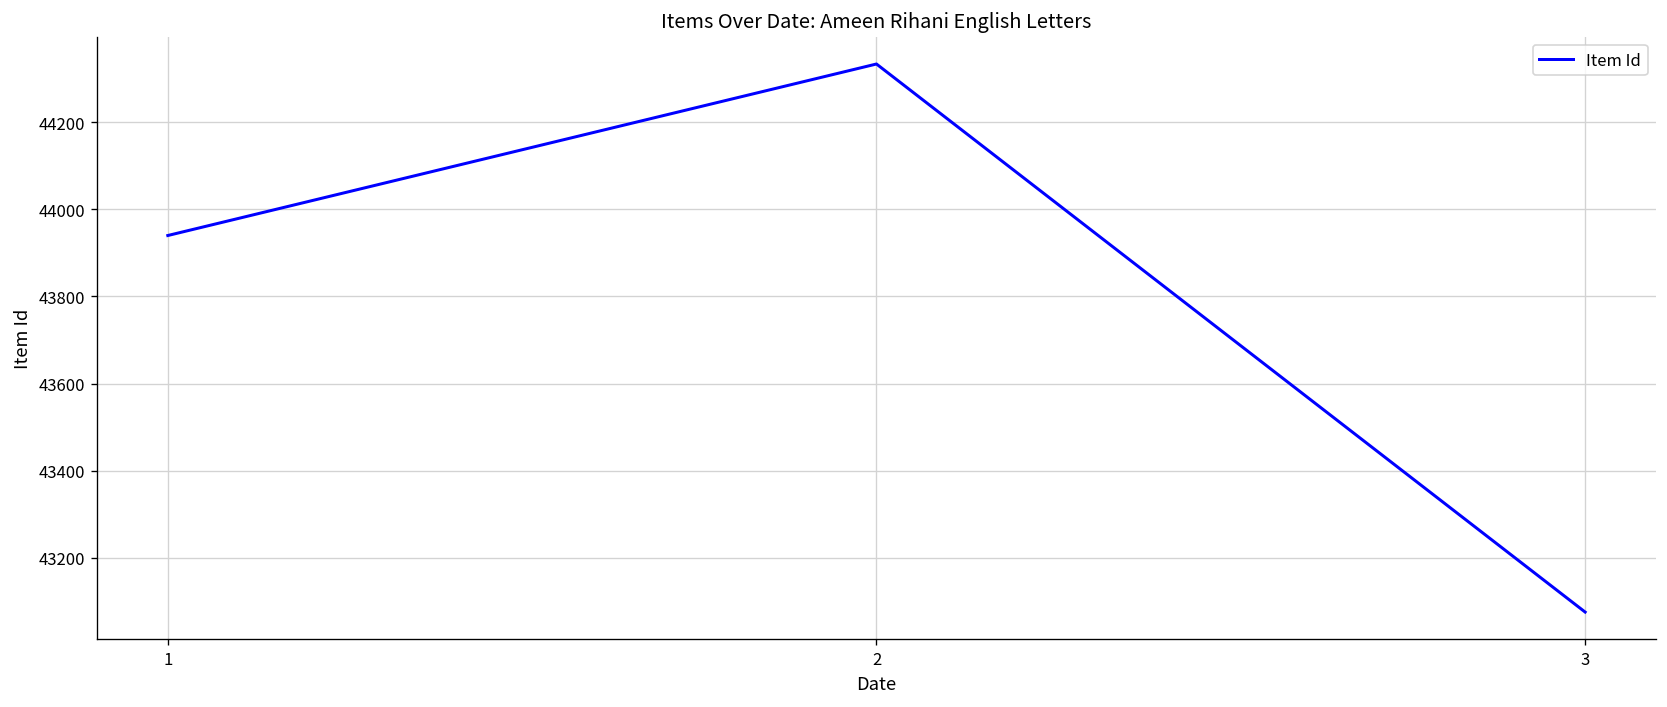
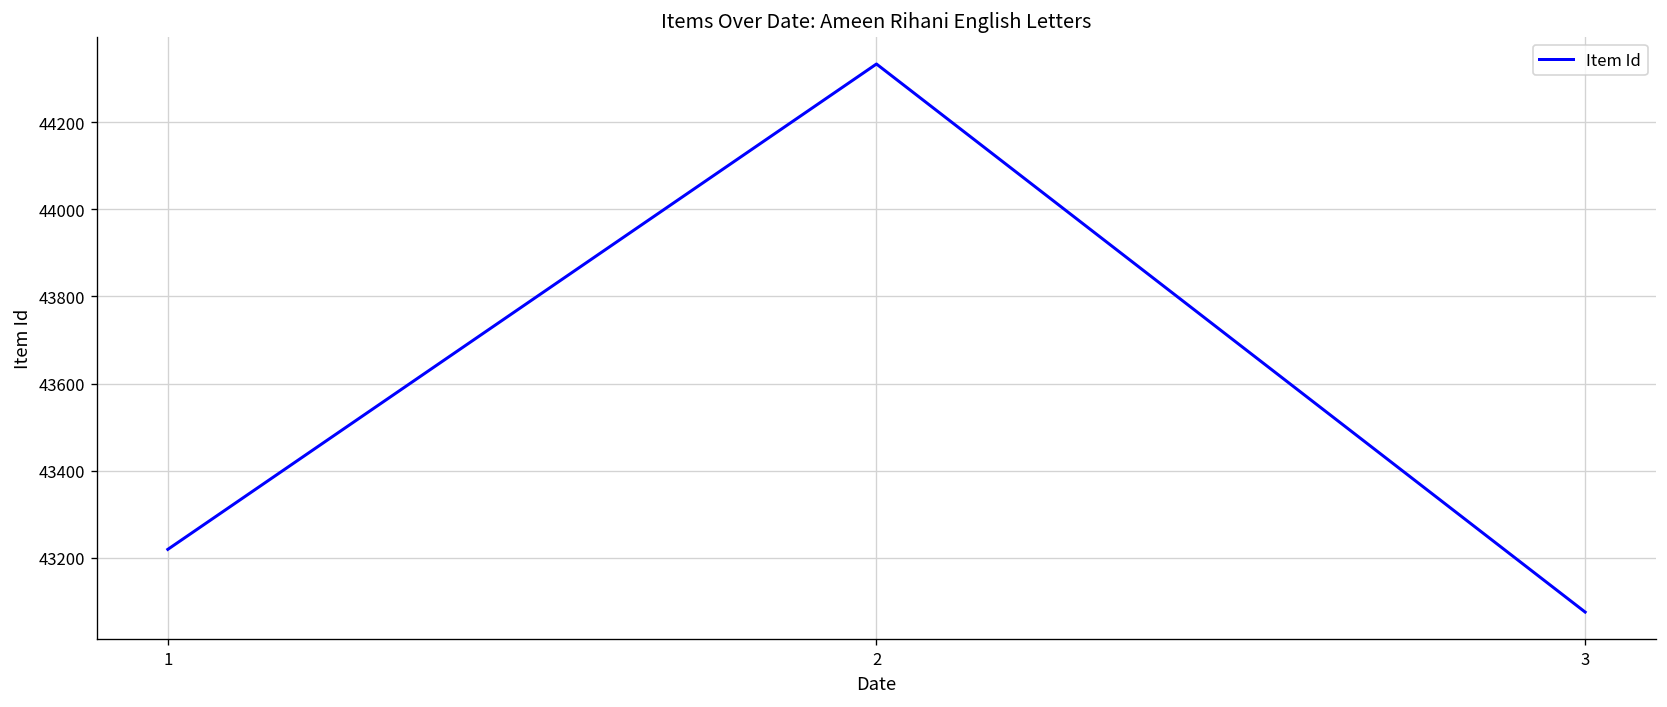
  {
-   "1": 43940,
+   "1": 43220,
    "2": 44330,
    "3": 43080
  }
